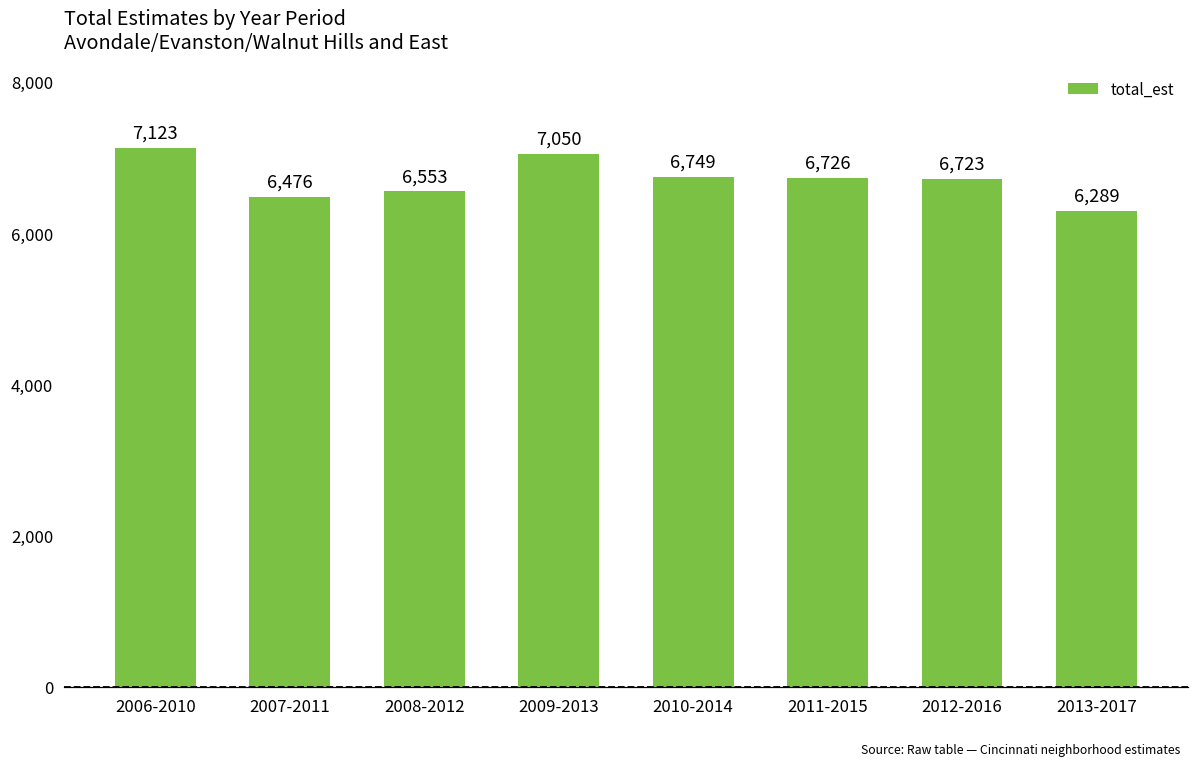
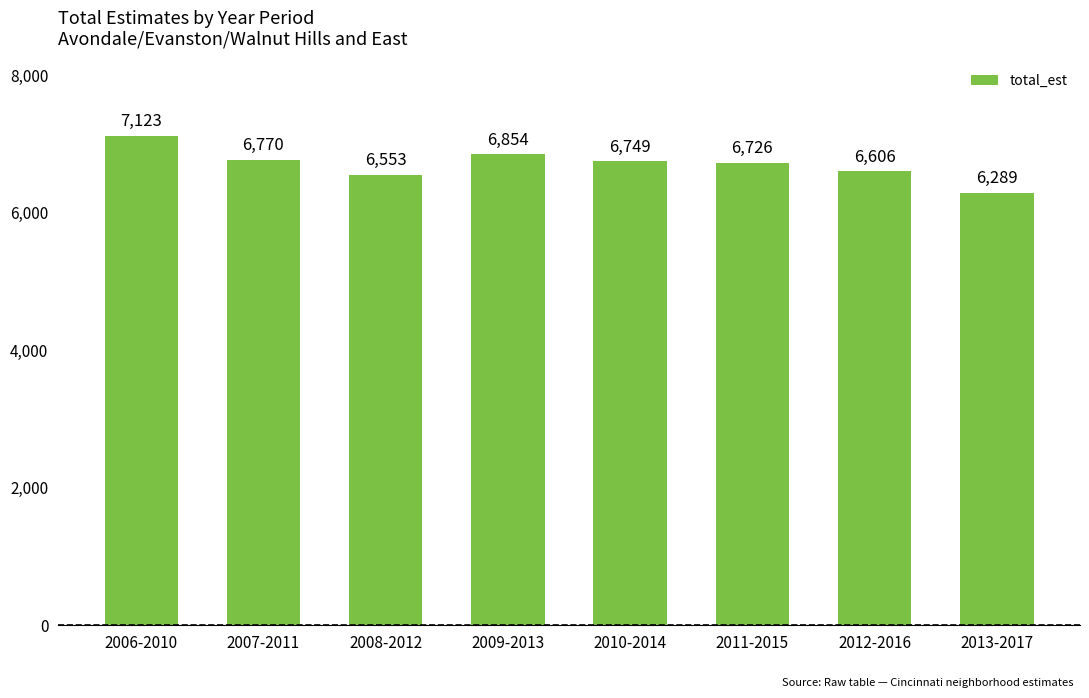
  {
    "2006-2010": "7,123",
-   "2007-2011": "6,476",
+   "2007-2011": "6,770",
    "2008-2012": "6,553",
-   "2009-2013": "7,050",
+   "2009-2013": "6,854",
    "2010-2014": "6,749",
    "2011-2015": "6,726",
-   "2012-2016": "6,723",
+   "2012-2016": "6,606",
    "2013-2017": "6,289"
  }
